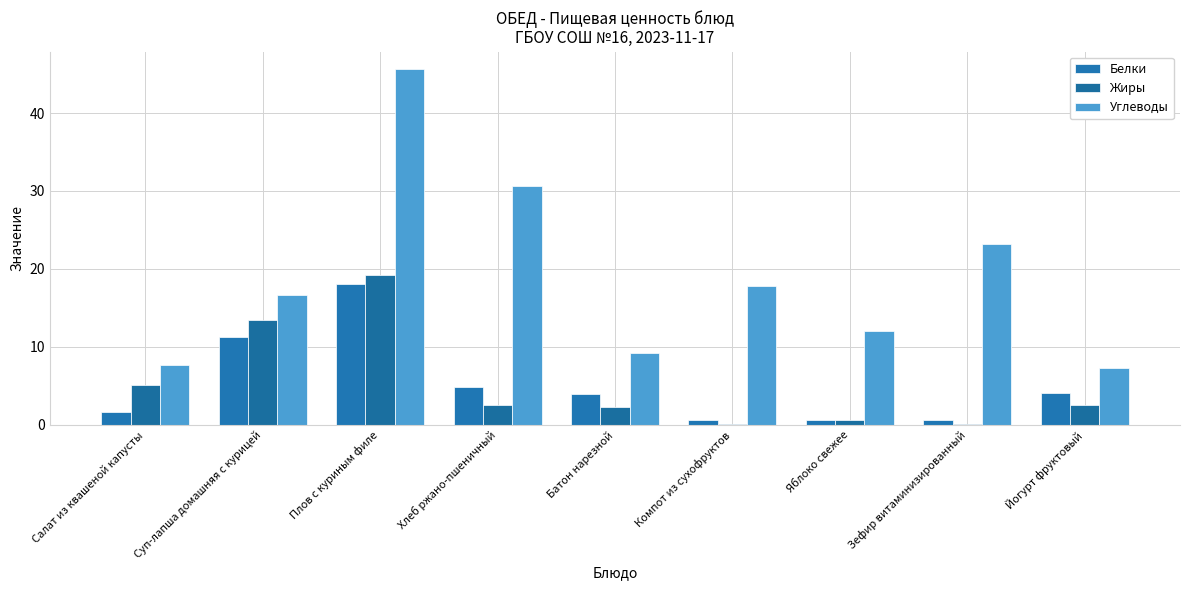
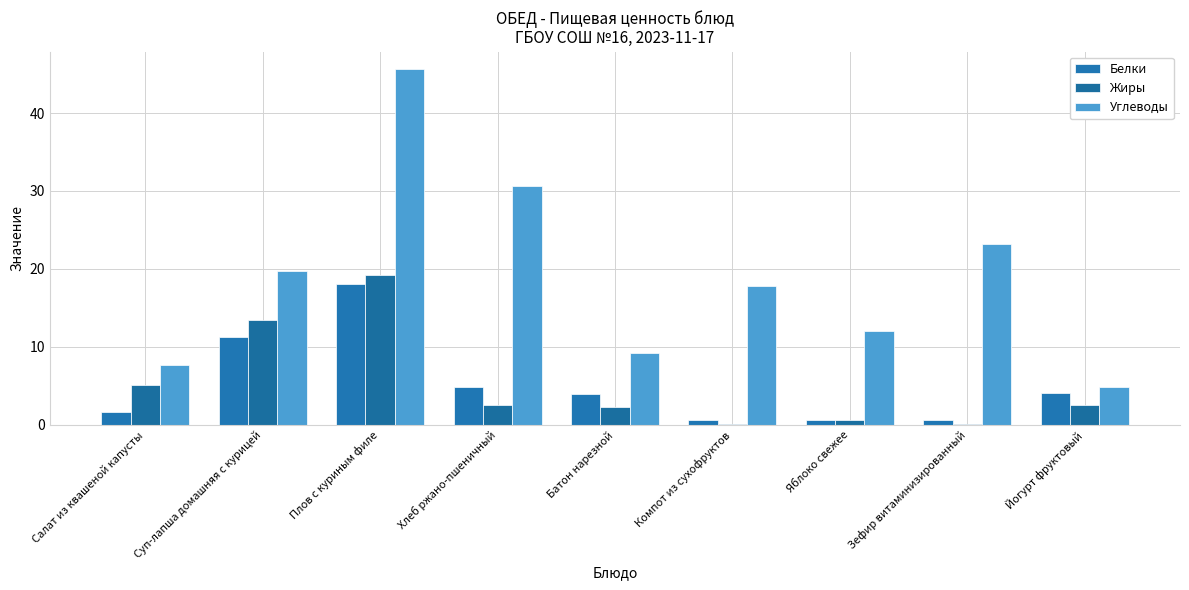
  {
    "Углеводы": {
      "Салат из квашеной капусты": 8,
-     "Суп-лапша домашняя с курицей": 17,
+     "Суп-лапша домашняя с курицей": 20,
      "Плов с куриным филе": 46,
      "Хлеб ржано-пшеничный": 31,
      "Батон нарезной": 9,
      "Компот из сухофруктов": 18,
      "Яблоко свежее": 12,
      "Зефир витаминизированный": 23,
-     "Йогурт фруктовый": 7
+     "Йогурт фруктовый": 5
    }
  }
